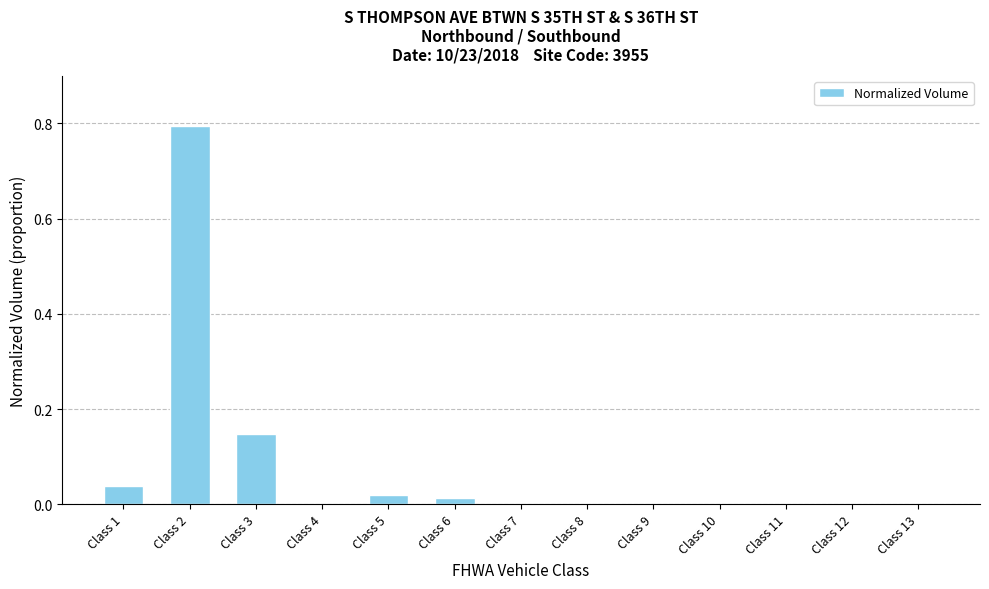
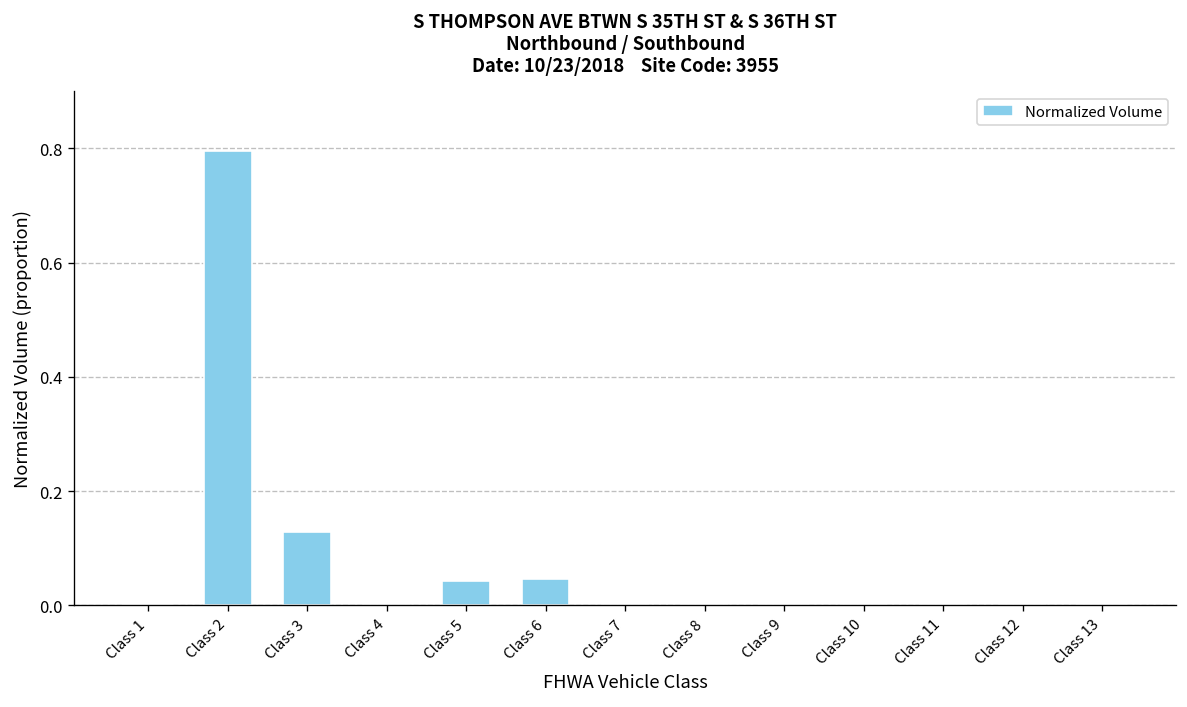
  {
-   "Class 1": 0.04,
+   "Class 1": 0.00,
    "Class 2": 0.79,
-   "Class 3": 0.15,
-   "Class 5": 0.02,
-   "Class 6": 0.01,
+   "Class 3": 0.13,
+   "Class 5": 0.04,
+   "Class 6": 0.05,
    "Class 7": 0.00,
    "Class 11": 0.00,
    "Class 12": 0.00
  }
